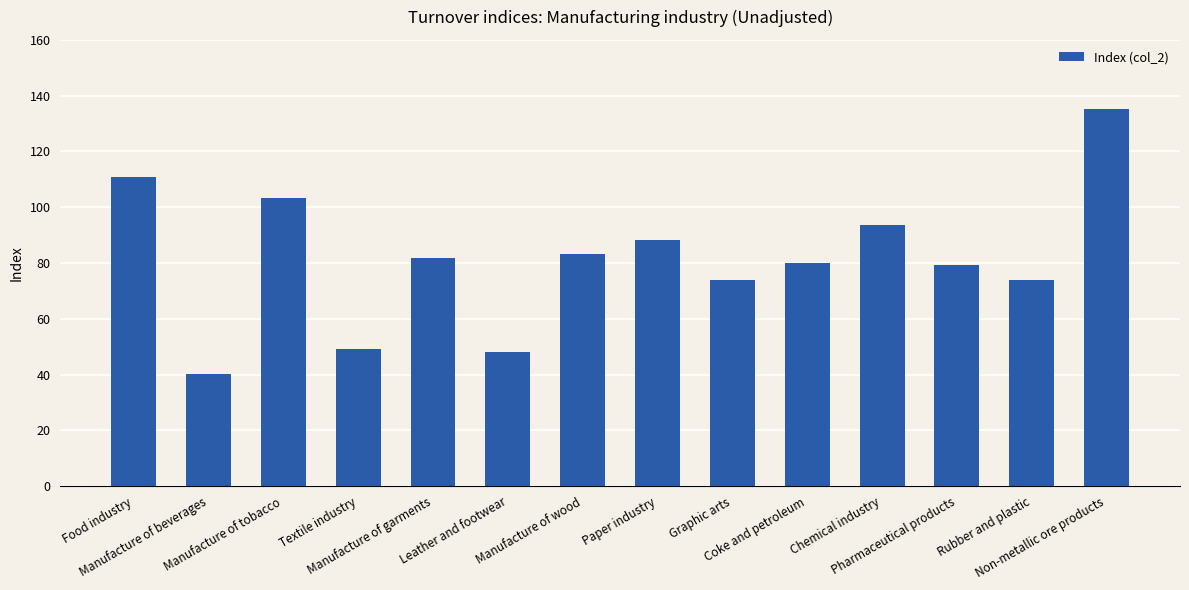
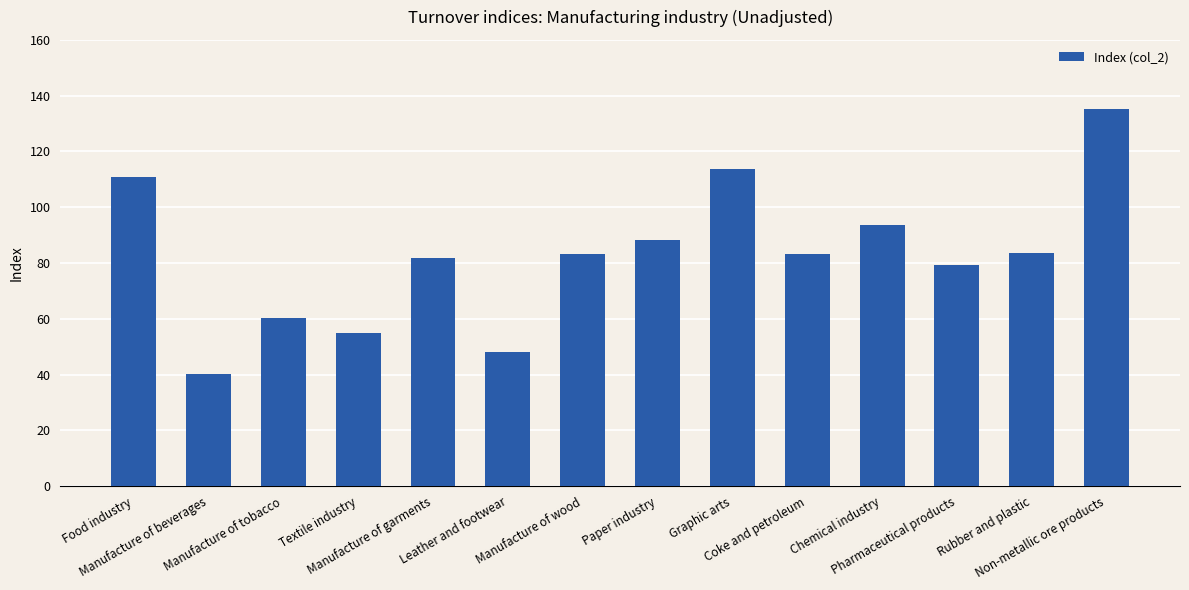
  {
    "Food industry": 111,
    "Manufacture of beverages": 40,
-   "Manufacture of tobacco": 103,
-   "Textile industry": 49,
+   "Manufacture of tobacco": 60,
+   "Textile industry": 55,
    "Manufacture of garments": 82,
    "Leather and footwear": 48,
    "Manufacture of wood": 83,
    "Paper industry": 88,
-   "Graphic arts": 74,
-   "Coke and petroleum": 80,
+   "Graphic arts": 114,
+   "Coke and petroleum": 83,
    "Chemical industry": 94,
    "Pharmaceutical products": 79,
-   "Rubber and plastic": 74,
+   "Rubber and plastic": 84,
    "Non-metallic ore products": 135
  }
